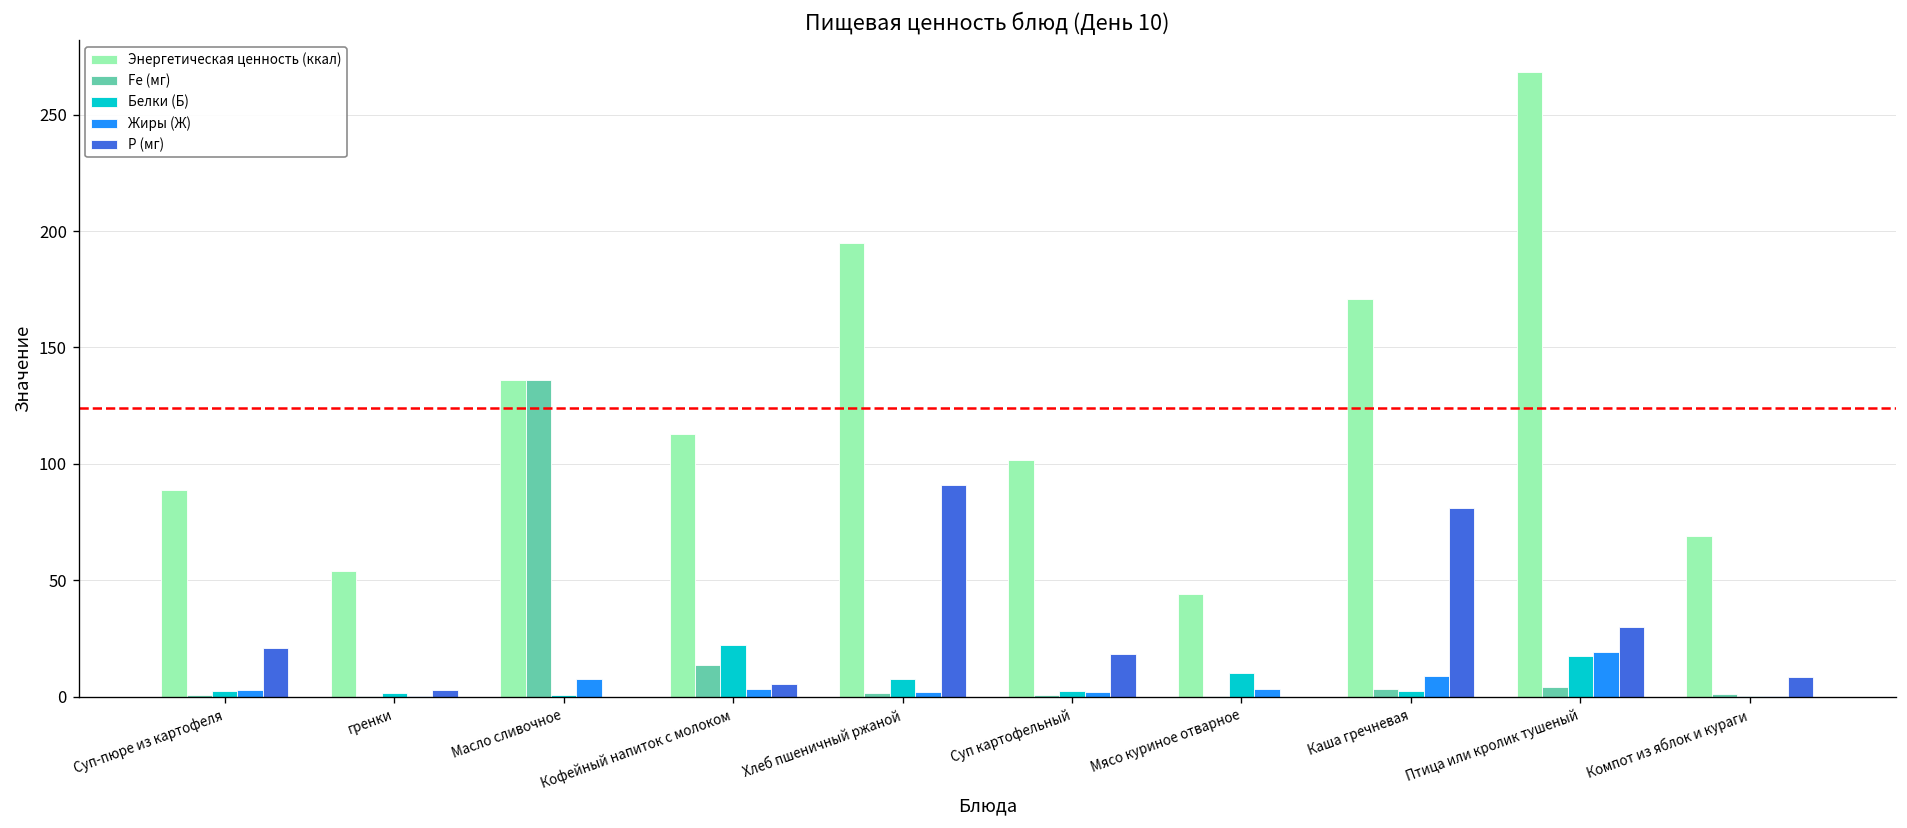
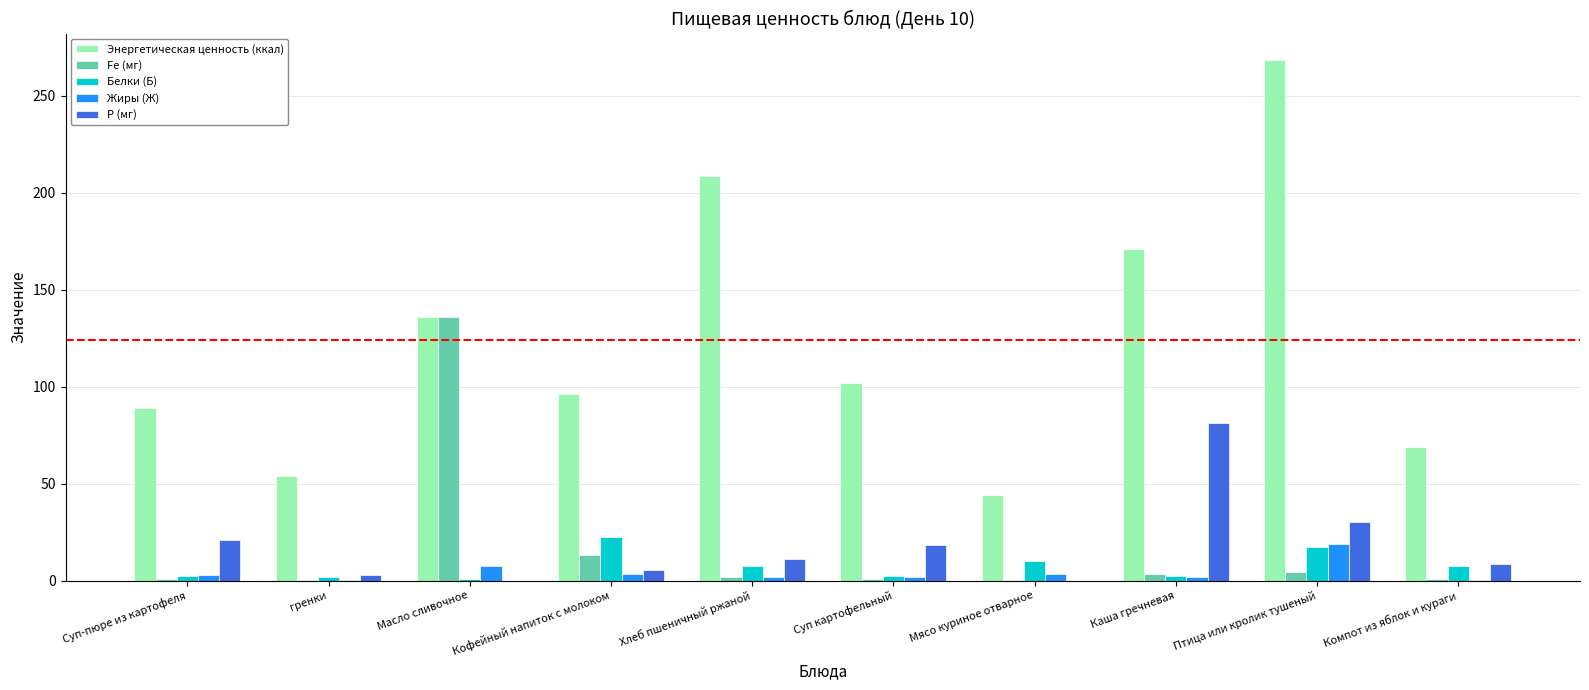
  {
    "Энергетическая ценность (ккал)": {
      "Суп-пюре из картофеля": 89,
      "гренки": 54,
      "Масло сливочное": 136,
-     "Кофейный напиток с молоком": 113,
-     "Хлеб пшеничный ржаной": 195,
+     "Кофейный напиток с молоком": 96,
+     "Хлеб пшеничный ржаной": 209,
      "Суп картофельный": 102,
      "Мясо куриное отварное": 44,
      "Каша гречневая": 171,
      "Птица или кролик тушеный": 269,
      "Компот из яблок и кураги": 69
    },
    "Fe (мг)": {
      "Масло сливочное": 136,
      "Кофейный напиток с молоком": 13,
      "Хлеб пшеничный ржаной": 2,
      "Каша гречневая": 3,
      "Птица или кролик тушеный": 4
    },
    "Белки (Б)": {
      "Суп-пюре из картофеля": 3,
      "гренки": 2,
      "Кофейный напиток с молоком": 22,
      "Хлеб пшеничный ржаной": 8,
      "Суп картофельный": 3,
      "Мясо куриное отварное": 10,
      "Каша гречневая": 2,
      "Птица или кролик тушеный": 18,
-     "Компот из яблок и кураги": 0
+     "Компот из яблок и кураги": 8
    },
    "Жиры (Ж)": {
      "Суп-пюре из картофеля": 3,
      "Масло сливочное": 7,
      "Кофейный напиток с молоком": 3,
      "Хлеб пшеничный ржаной": 2,
      "Суп картофельный": 2,
      "Мясо куриное отварное": 3,
-     "Каша гречневая": 9,
+     "Каша гречневая": 2,
      "Птица или кролик тушеный": 19
    },
    "P (мг)": {
      "Суп-пюре из картофеля": 21,
      "гренки": 3,
      "Масло сливочное": 0,
      "Кофейный напиток с молоком": 5,
-     "Хлеб пшеничный ржаной": 91,
+     "Хлеб пшеничный ржаной": 11,
      "Суп картофельный": 18,
      "Мясо куриное отварное": 0,
      "Каша гречневая": 81,
      "Птица или кролик тушеный": 30,
      "Компот из яблок и кураги": 8
    }
  }
